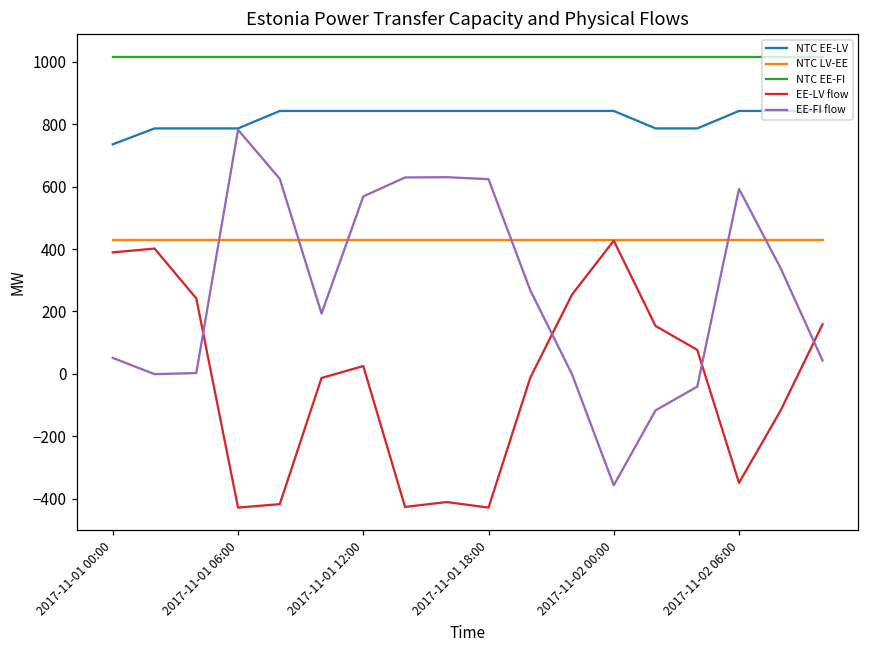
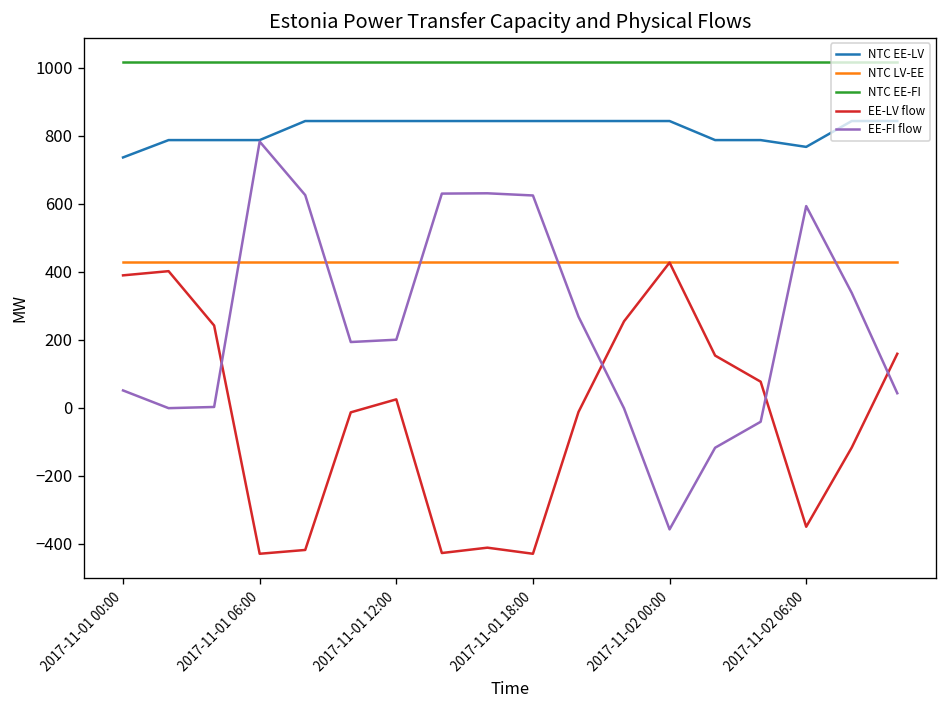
  {
    "NTC EE-LV": {
      "2017-11-01 00:00": 740,
      "2017-11-01 12:00": 840,
      "2017-11-01 18:00": 840,
      "2017-11-02 00:00": 840,
-     "2017-11-02 06:00": 840
+     "2017-11-02 06:00": 770
    },
    "NTC LV-EE": {
      "2017-11-01 00:00": 430,
      "2017-11-01 06:00": 430,
      "2017-11-01 12:00": 430,
      "2017-11-01 18:00": 430,
      "2017-11-02 06:00": 430
    },
    "NTC EE-FI": {
      "2017-11-01 00:00": 1020,
      "2017-11-01 06:00": 1020,
      "2017-11-01 12:00": 1020,
      "2017-11-01 18:00": 1020,
      "2017-11-02 00:00": 1020,
      "2017-11-02 06:00": 1020
    },
    "EE-LV flow": {
      "2017-11-01 00:00": 390,
      "2017-11-01 06:00": -430,
      "2017-11-01 12:00": 20,
      "2017-11-01 18:00": -430,
      "2017-11-02 06:00": -350
    },
    "EE-FI flow": {
      "2017-11-01 00:00": 50,
-     "2017-11-01 12:00": 570,
+     "2017-11-01 12:00": 200,
      "2017-11-01 18:00": 620,
      "2017-11-02 00:00": -360,
      "2017-11-02 06:00": 590
    }
  }
